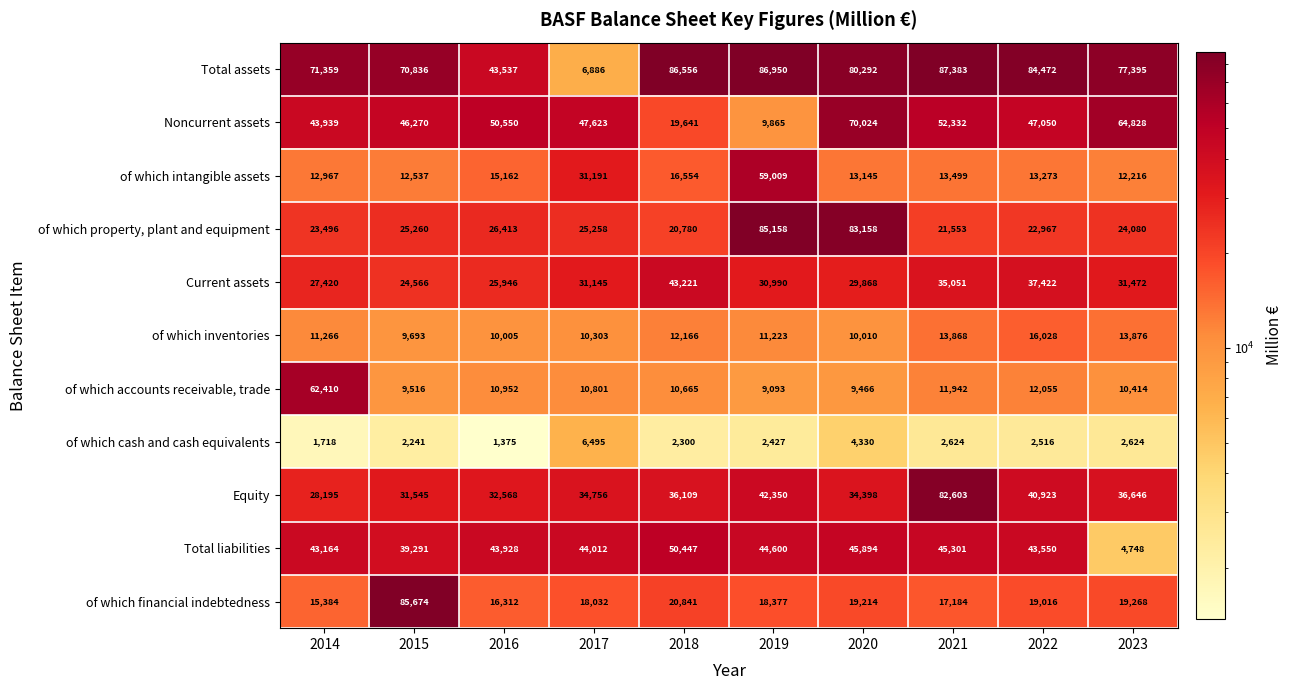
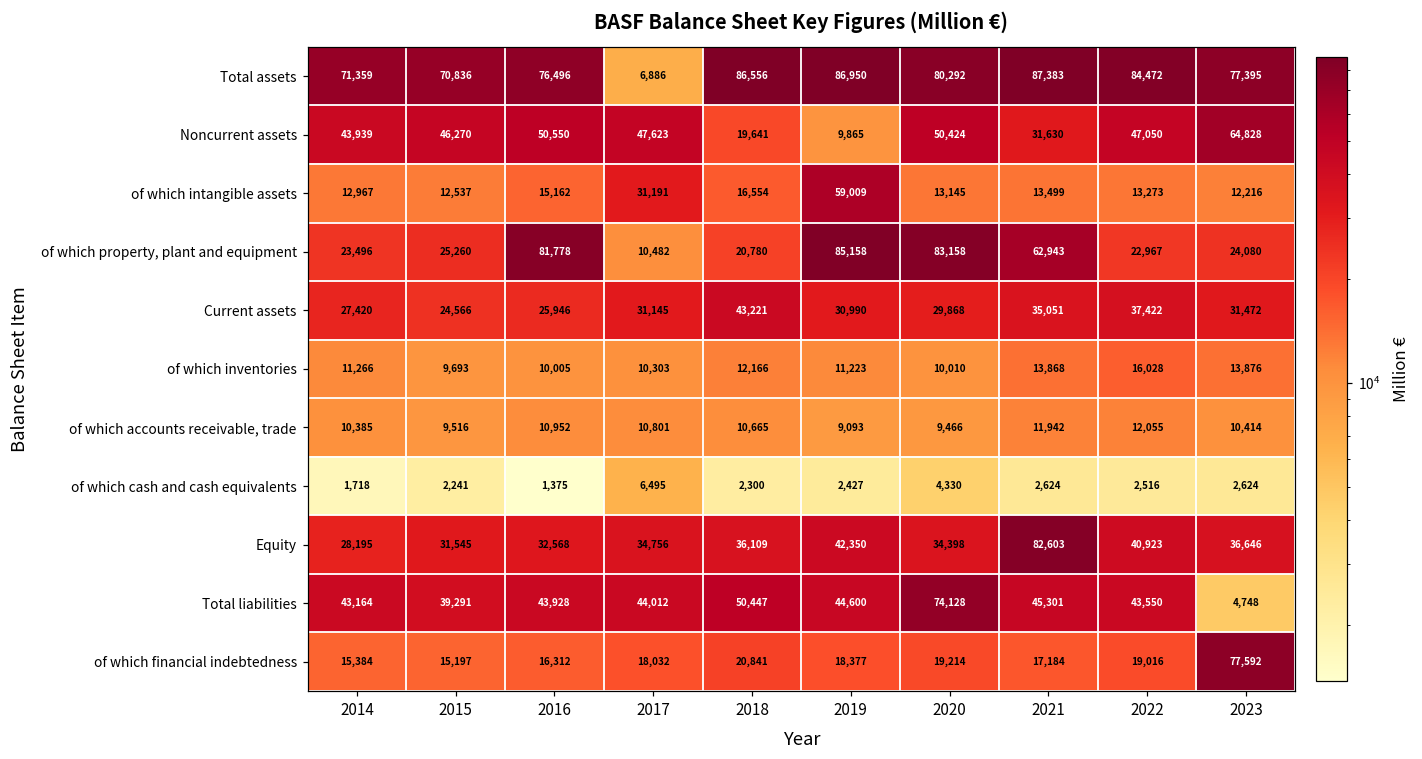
  {
    "Total assets": {
      "2014": "71,359",
      "2015": "70,836",
-     "2016": "43,537",
+     "2016": "76,496",
      "2017": "6,886",
      "2018": "86,556",
      "2019": "86,950",
      "2020": "80,292",
      "2021": "87,383",
      "2022": "84,472",
      "2023": "77,395"
    },
    "Noncurrent assets": {
      "2014": "43,939",
      "2015": "46,270",
      "2016": "50,550",
      "2017": "47,623",
      "2018": "19,641",
      "2019": "9,865",
-     "2020": "70,024",
-     "2021": "52,332",
+     "2020": "50,424",
+     "2021": "31,630",
      "2022": "47,050",
      "2023": "64,828"
    },
    "of which intangible assets": {
      "2014": "12,967",
      "2015": "12,537",
      "2016": "15,162",
      "2017": "31,191",
      "2018": "16,554",
      "2019": "59,009",
      "2020": "13,145",
      "2021": "13,499",
      "2022": "13,273",
      "2023": "12,216"
    },
    "of which property, plant and equipment": {
      "2014": "23,496",
      "2015": "25,260",
-     "2016": "26,413",
-     "2017": "25,258",
+     "2016": "81,778",
+     "2017": "10,482",
      "2018": "20,780",
      "2019": "85,158",
      "2020": "83,158",
-     "2021": "21,553",
+     "2021": "62,943",
      "2022": "22,967",
      "2023": "24,080"
    },
    "Current assets": {
      "2014": "27,420",
      "2015": "24,566",
      "2016": "25,946",
      "2017": "31,145",
      "2018": "43,221",
      "2019": "30,990",
      "2020": "29,868",
      "2021": "35,051",
      "2022": "37,422",
      "2023": "31,472"
    },
    "of which inventories": {
      "2014": "11,266",
      "2015": "9,693",
      "2016": "10,005",
      "2017": "10,303",
      "2018": "12,166",
      "2019": "11,223",
      "2020": "10,010",
      "2021": "13,868",
      "2022": "16,028",
      "2023": "13,876"
    },
    "of which accounts receivable, trade": {
-     "2014": "62,410",
+     "2014": "10,385",
      "2015": "9,516",
      "2016": "10,952",
      "2017": "10,801",
      "2018": "10,665",
      "2019": "9,093",
      "2020": "9,466",
      "2021": "11,942",
      "2022": "12,055",
      "2023": "10,414"
    },
    "of which cash and cash equivalents": {
      "2014": "1,718",
      "2015": "2,241",
      "2016": "1,375",
      "2017": "6,495",
      "2018": "2,300",
      "2019": "2,427",
      "2020": "4,330",
      "2021": "2,624",
      "2022": "2,516",
      "2023": "2,624"
    },
    "Equity": {
      "2014": "28,195",
      "2015": "31,545",
      "2016": "32,568",
      "2017": "34,756",
      "2018": "36,109",
      "2019": "42,350",
      "2020": "34,398",
      "2021": "82,603",
      "2022": "40,923",
      "2023": "36,646"
    },
    "Total liabilities": {
      "2014": "43,164",
      "2015": "39,291",
      "2016": "43,928",
      "2017": "44,012",
      "2018": "50,447",
      "2019": "44,600",
-     "2020": "45,894",
+     "2020": "74,128",
      "2021": "45,301",
      "2022": "43,550",
      "2023": "4,748"
    },
    "of which financial indebtedness": {
      "2014": "15,384",
-     "2015": "85,674",
+     "2015": "15,197",
      "2016": "16,312",
      "2017": "18,032",
      "2018": "20,841",
      "2019": "18,377",
      "2020": "19,214",
      "2021": "17,184",
      "2022": "19,016",
-     "2023": "19,268"
+     "2023": "77,592"
    }
  }
